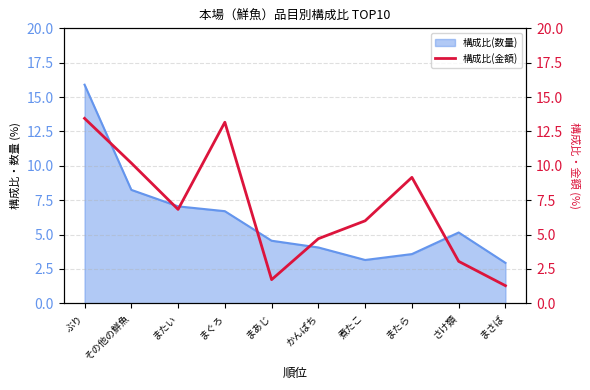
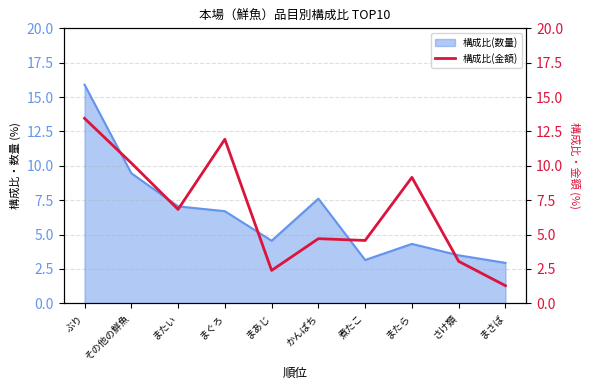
  {
    "構成比(数量)": {
      "ぶり": 15.9,
-     "その他の鮮魚": 8.3,
+     "その他の鮮魚": 9.5,
      "またい": 7.1,
      "まぐろ": 6.7,
      "まあじ": 4.6,
-     "かんぱち": 4.1,
+     "かんぱち": 7.6,
      "煮たこ": 3.2,
-     "またら": 3.6,
-     "さけ類": 5.2,
+     "またら": 4.3,
+     "さけ類": 3.5,
      "まさば": 2.9
    },
    "構成比(金額)": {
      "ぶり": 13.5,
      "その他の鮮魚": 10.2,
      "またい": 6.8,
-     "まぐろ": 13.2,
-     "まあじ": 1.7,
+     "まぐろ": 11.9,
+     "まあじ": 2.4,
      "かんぱち": 4.7,
-     "煮たこ": 6.0,
+     "煮たこ": 4.6,
      "またら": 9.2,
      "さけ類": 3.1,
      "まさば": 1.3
    }
  }
